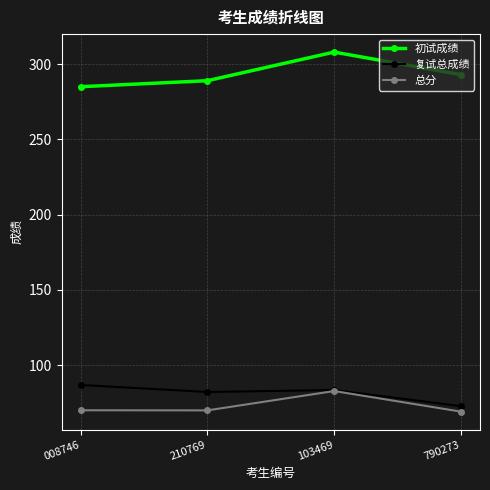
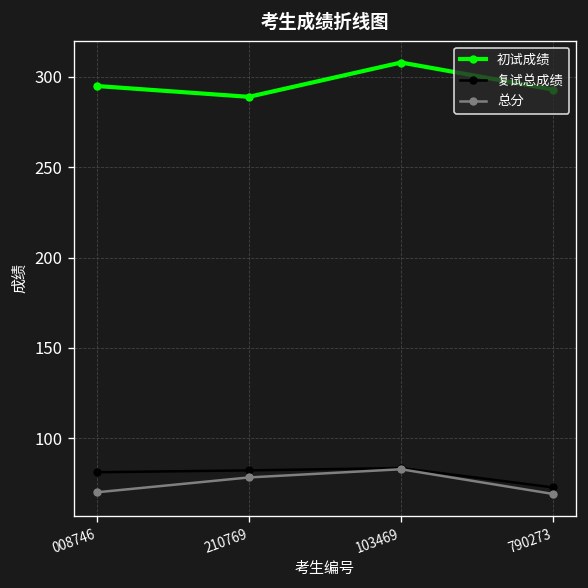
  {
    "初试成绩": {
-     "008746": 285,
+     "008746": 295,
      "210769": 289,
      "103469": 308
    },
    "复试总成绩": {
-     "008746": 87,
+     "008746": 81,
      "210769": 82,
      "790273": 73
    },
    "总分": {
      "008746": 70,
-     "210769": 70,
+     "210769": 78,
      "790273": 69
    }
  }
